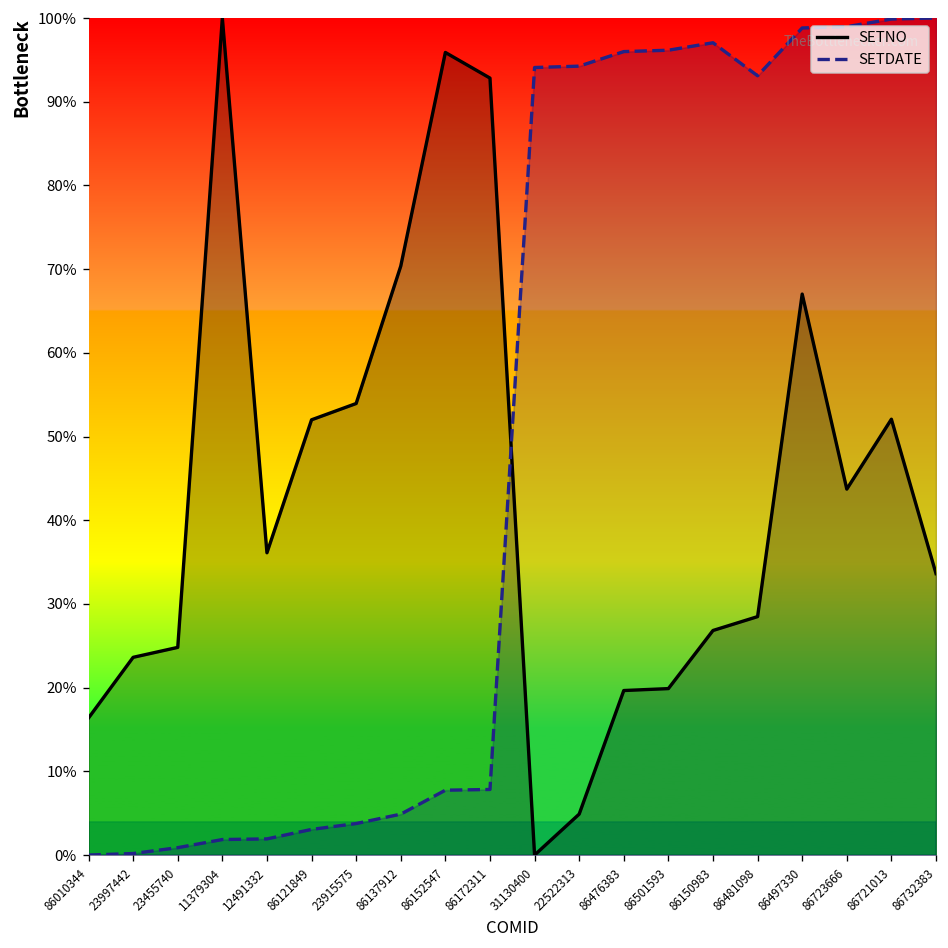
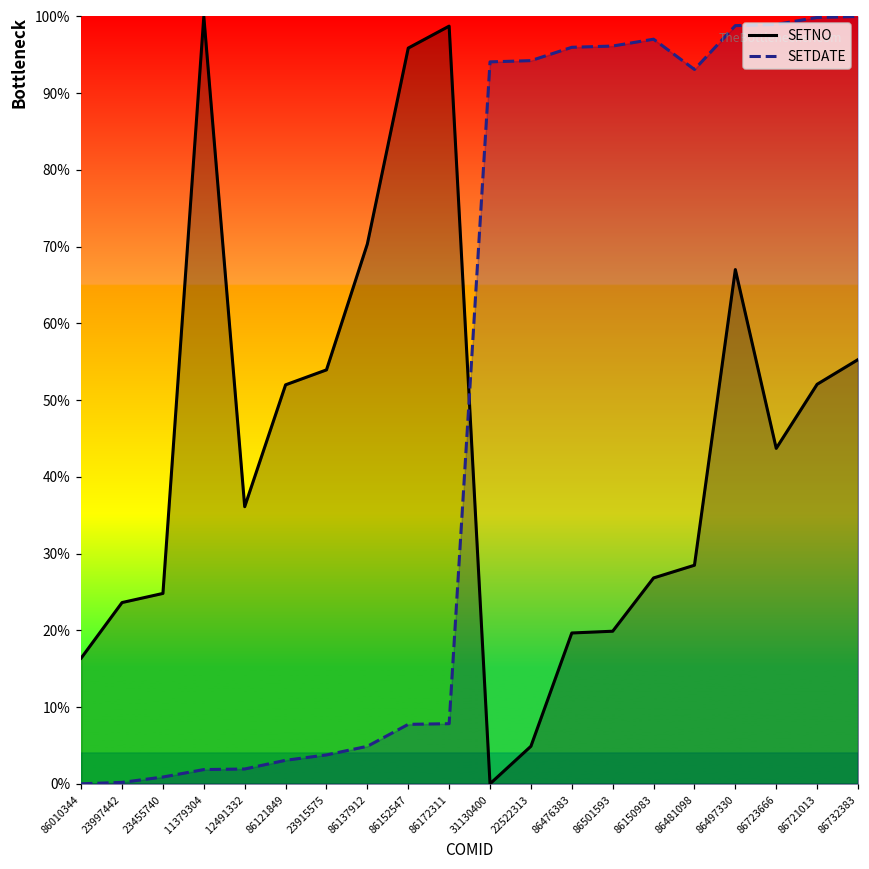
  {
    "SETNO": {
      "86010344": "16%",
      "23997442": "24%",
      "23455740": "25%",
      "11379304": "100%",
      "12491332": "36%",
      "86121849": "52%",
      "23915575": "54%",
      "86137912": "70%",
      "86152547": "96%",
-     "86172311": "93%",
+     "86172311": "99%",
      "22522313": "5%",
      "86476383": "20%",
      "86501593": "20%",
      "86150983": "27%",
      "86481098": "28%",
      "86497330": "67%",
      "86723666": "44%",
      "86721013": "52%",
-     "86732383": "34%"
+     "86732383": "55%"
    },
    "SETDATE": {
      "86137912": "5%",
      "86152547": "8%",
      "86172311": "8%",
      "31130400": "94%",
      "22522313": "94%",
      "86476383": "96%",
      "86501593": "96%",
      "86150983": "97%",
      "86481098": "93%",
      "86497330": "99%",
      "86721013": "100%",
      "86732383": "100%"
    }
  }
